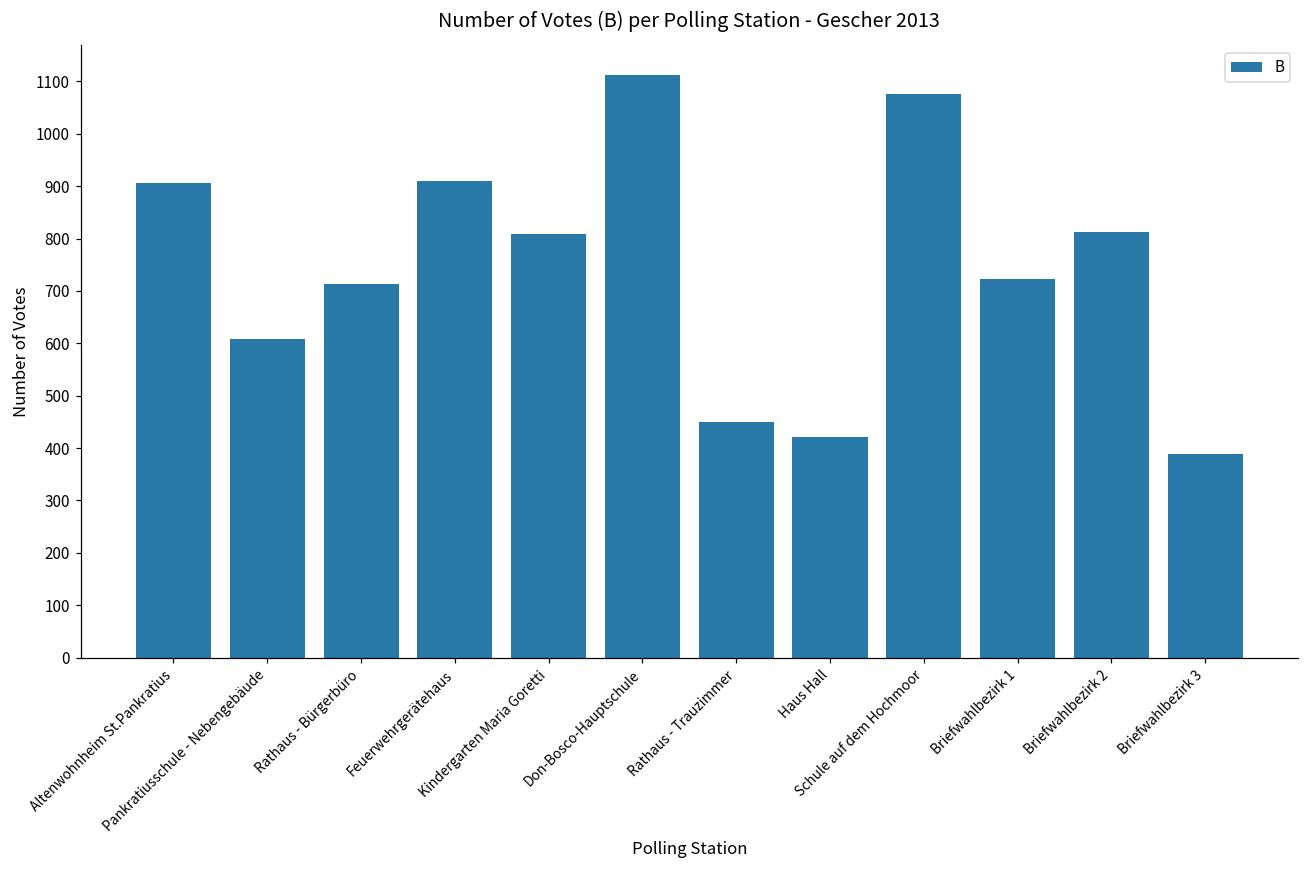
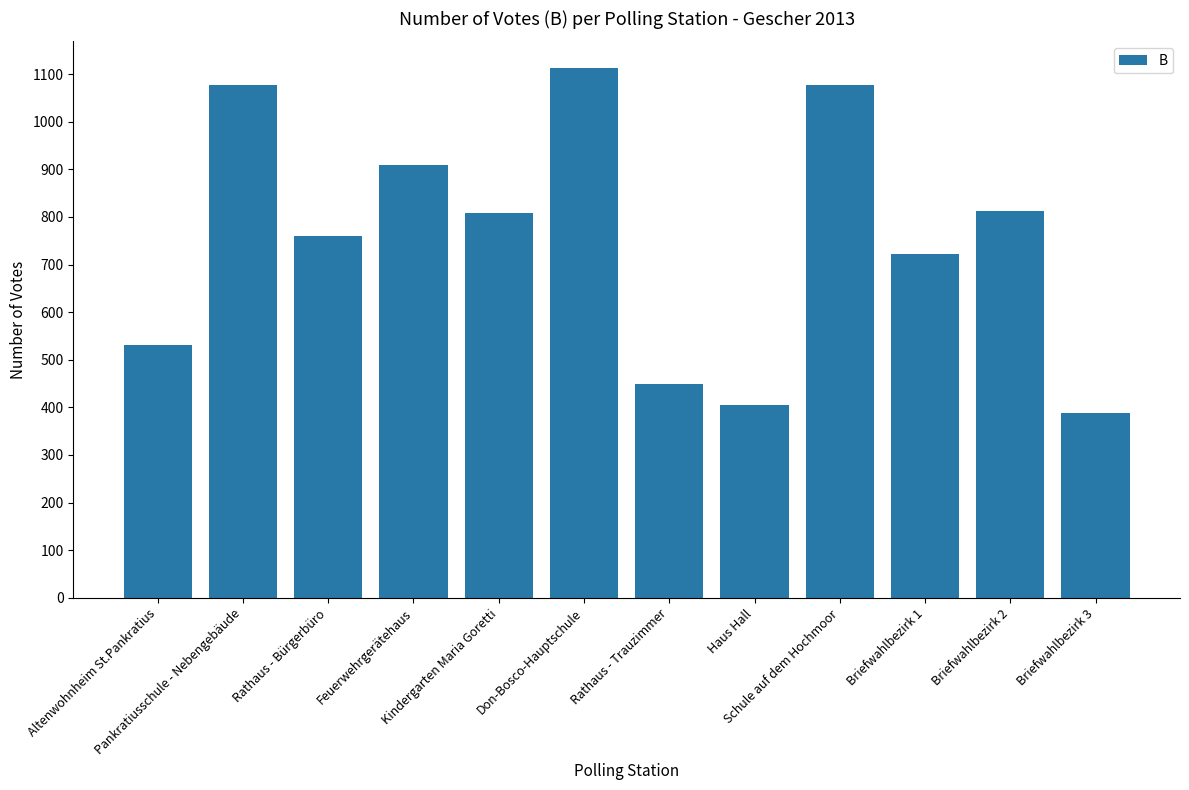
  {
-   "Altenwohnheim St.Pankratius": 910,
-   "Pankratiusschule - Nebengebäude": 610,
-   "Rathaus - Bürgerbüro": 710,
+   "Altenwohnheim St.Pankratius": 530,
+   "Pankratiusschule - Nebengebäude": 1080,
+   "Rathaus - Bürgerbüro": 760,
    "Feuerwehrgerätehaus": 910,
    "Kindergarten Maria Goretti": 810,
    "Don-Bosco-Hauptschule": 1110,
    "Rathaus - Trauzimmer": 450,
-   "Haus Hall": 420,
+   "Haus Hall": 410,
    "Schule auf dem Hochmoor": 1080,
    "Briefwahlbezirk 1": 720,
    "Briefwahlbezirk 2": 810,
    "Briefwahlbezirk 3": 390
  }
